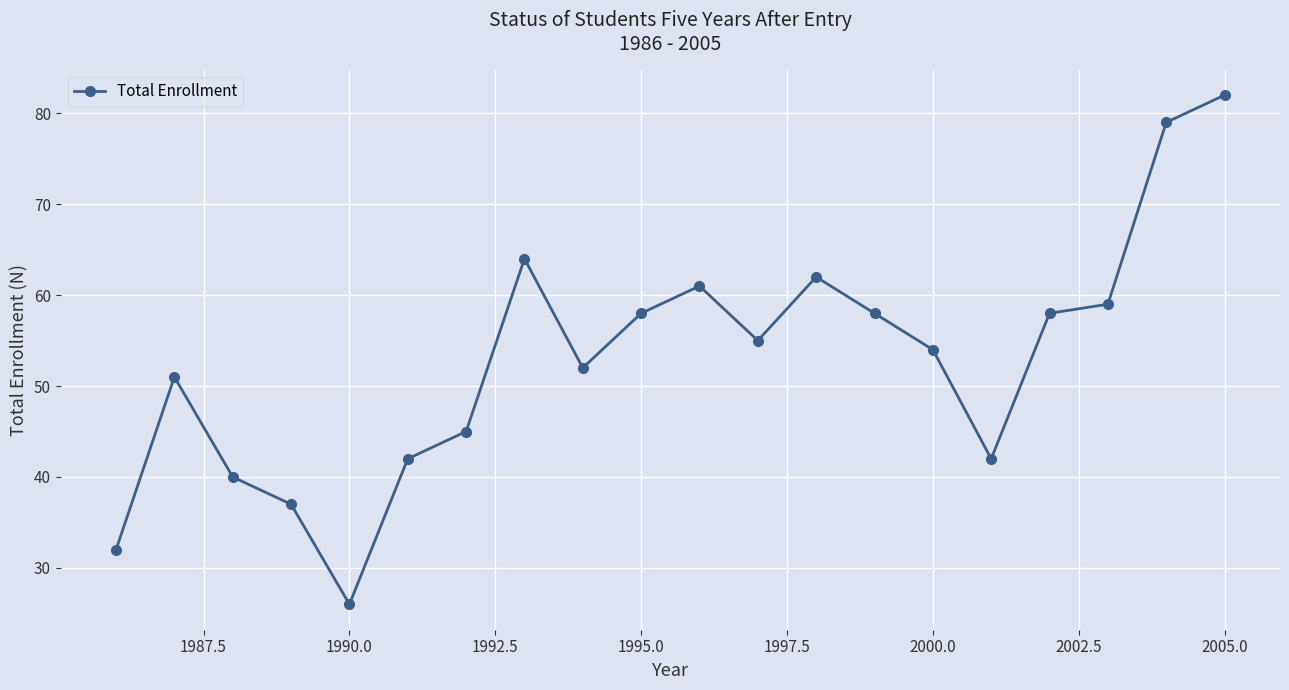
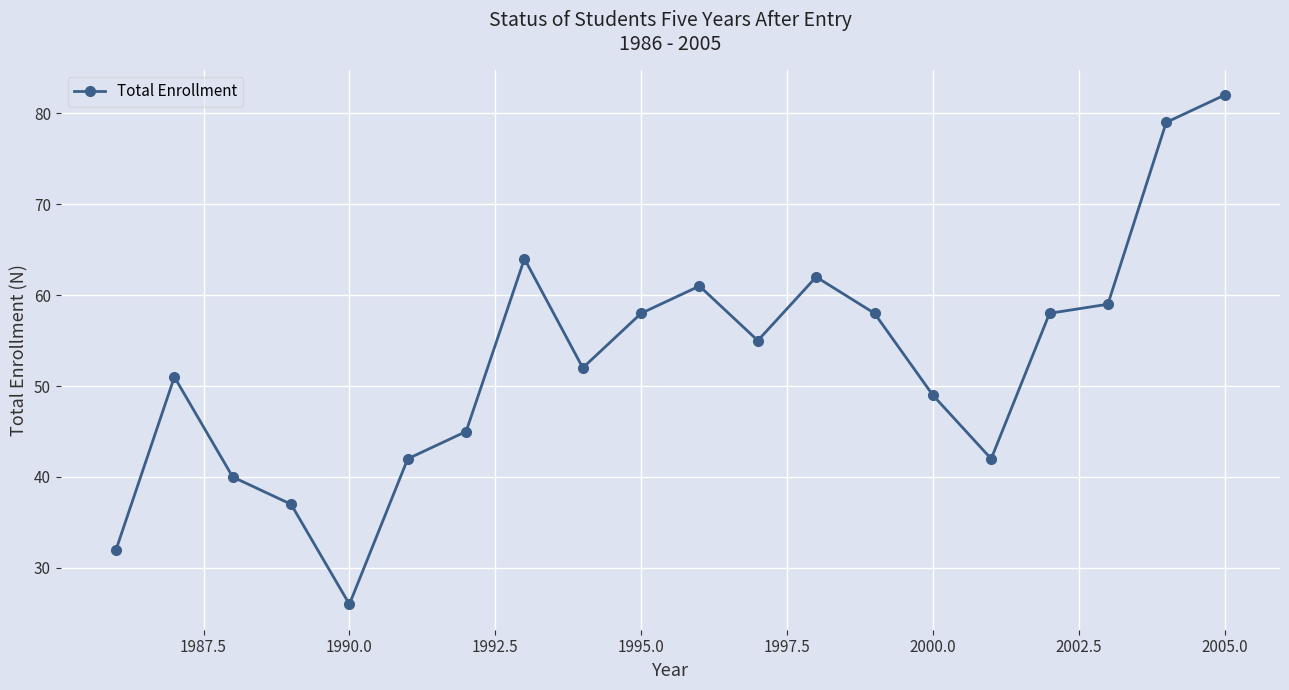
  {
    "1990.0": 26,
    "1995.0": 58,
-   "2000.0": 54,
+   "2000.0": 49,
    "2005.0": 82
  }
